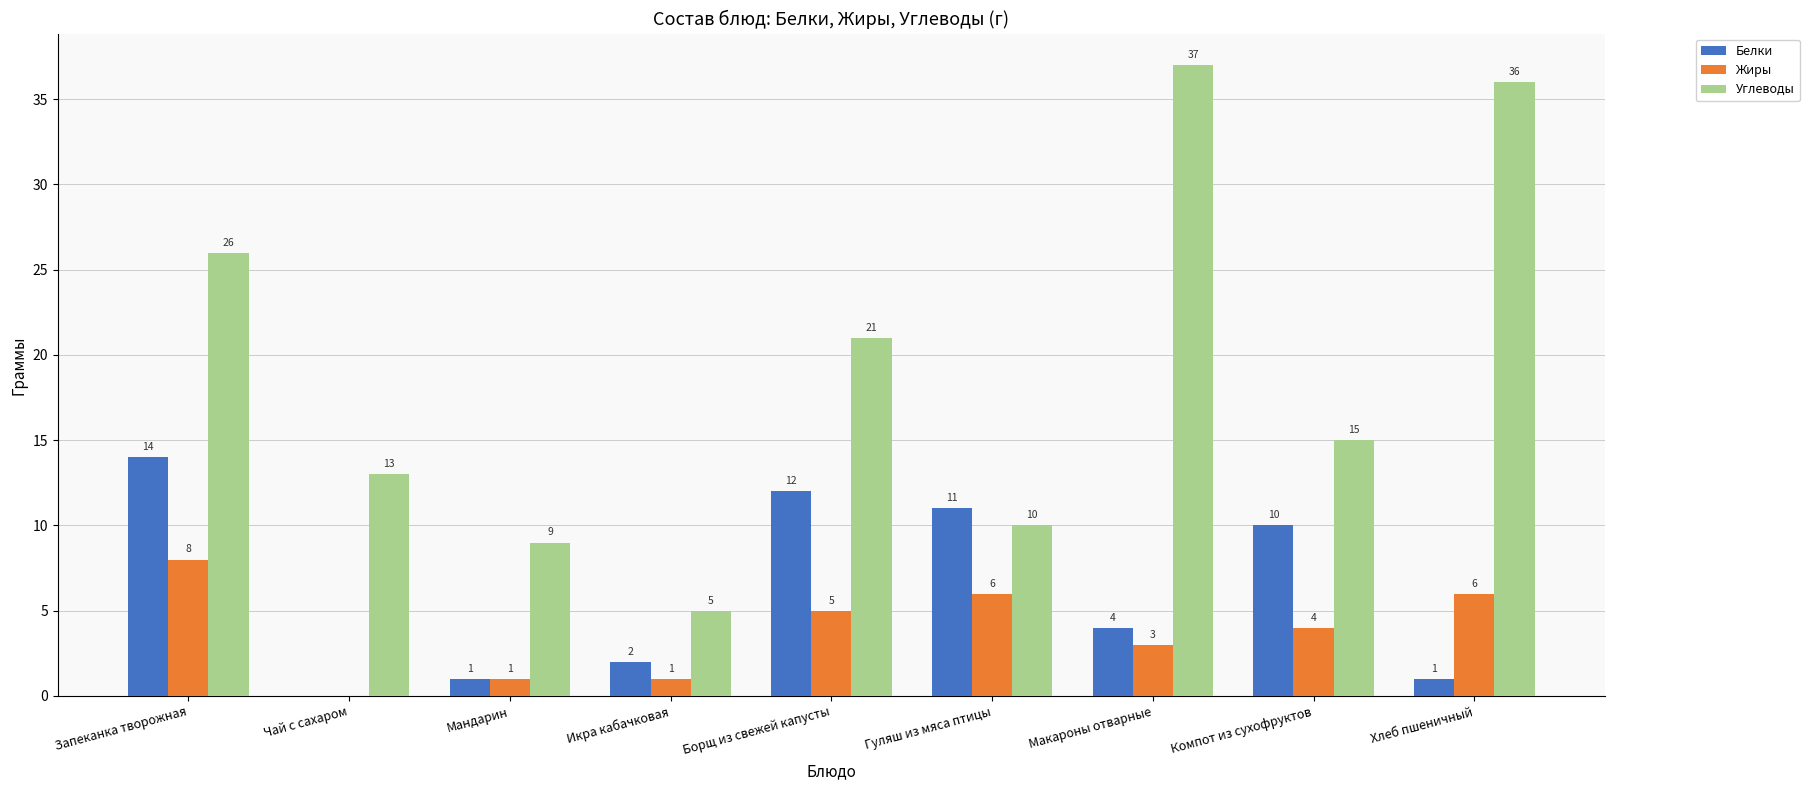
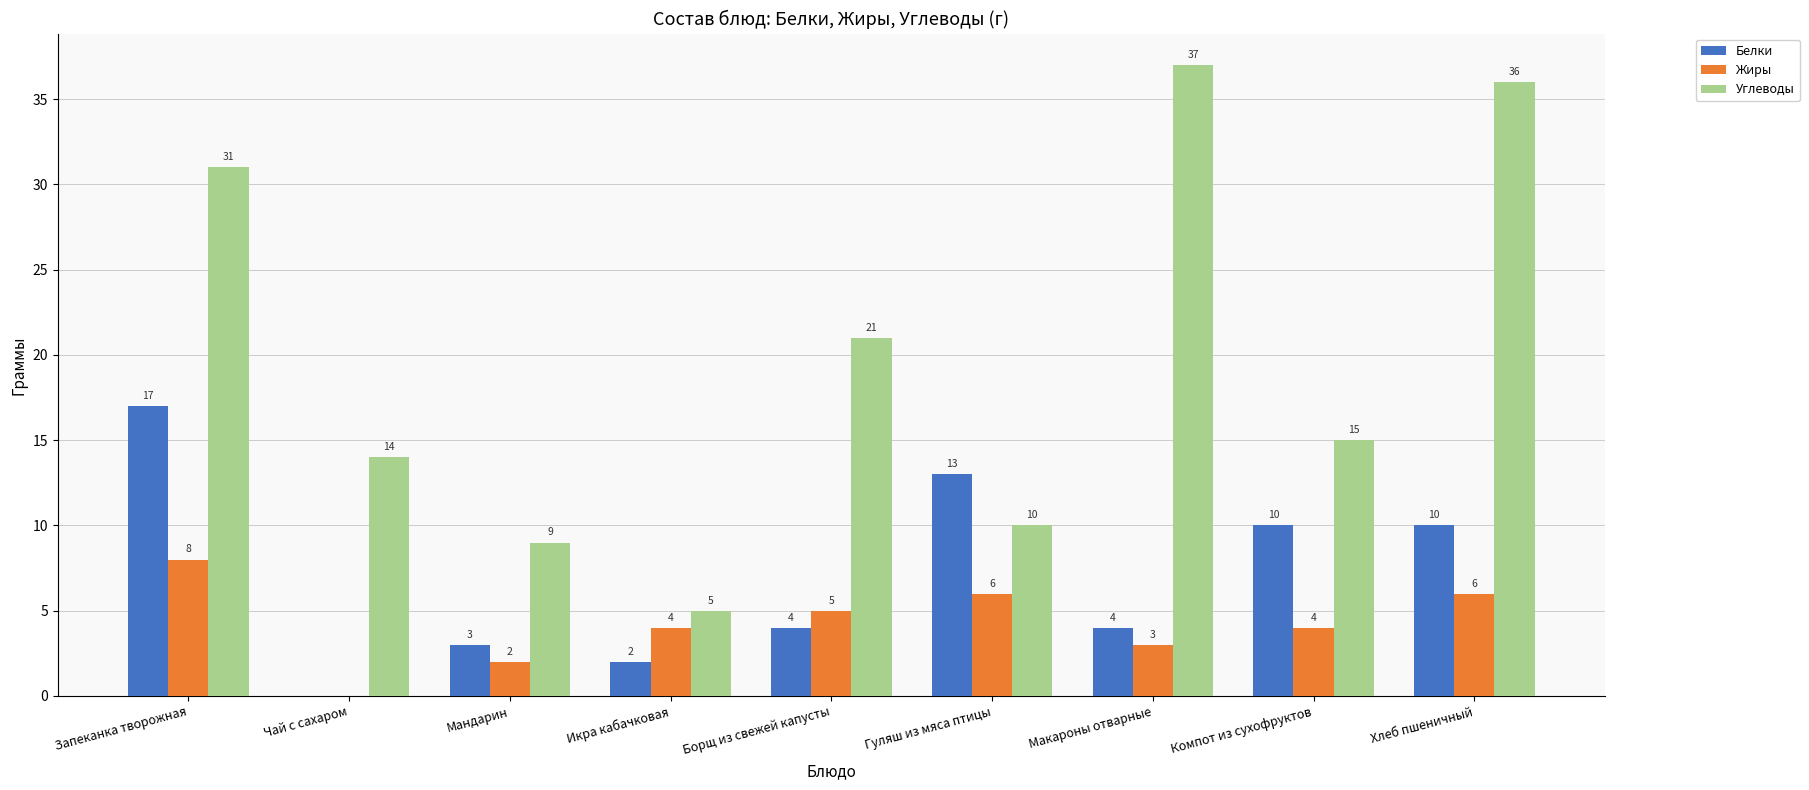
  {
    "Белки": {
-     "Запеканка творожная": 14,
-     "Мандарин": 1,
+     "Запеканка творожная": 17,
+     "Мандарин": 3,
      "Икра кабачковая": 2,
-     "Борщ из свежей капусты": 12,
-     "Гуляш из мяса птицы": 11,
+     "Борщ из свежей капусты": 4,
+     "Гуляш из мяса птицы": 13,
      "Макароны отварные": 4,
      "Компот из сухофруктов": 10,
-     "Хлеб пшеничный": 1
+     "Хлеб пшеничный": 10
    },
    "Жиры": {
      "Запеканка творожная": 8,
-     "Мандарин": 1,
-     "Икра кабачковая": 1,
+     "Мандарин": 2,
+     "Икра кабачковая": 4,
      "Борщ из свежей капусты": 5,
      "Гуляш из мяса птицы": 6,
      "Макароны отварные": 3,
      "Компот из сухофруктов": 4,
      "Хлеб пшеничный": 6
    },
    "Углеводы": {
-     "Запеканка творожная": 26,
-     "Чай с сахаром": 13,
+     "Запеканка творожная": 31,
+     "Чай с сахаром": 14,
      "Мандарин": 9,
      "Икра кабачковая": 5,
      "Борщ из свежей капусты": 21,
      "Гуляш из мяса птицы": 10,
      "Макароны отварные": 37,
      "Компот из сухофруктов": 15,
      "Хлеб пшеничный": 36
    }
  }
